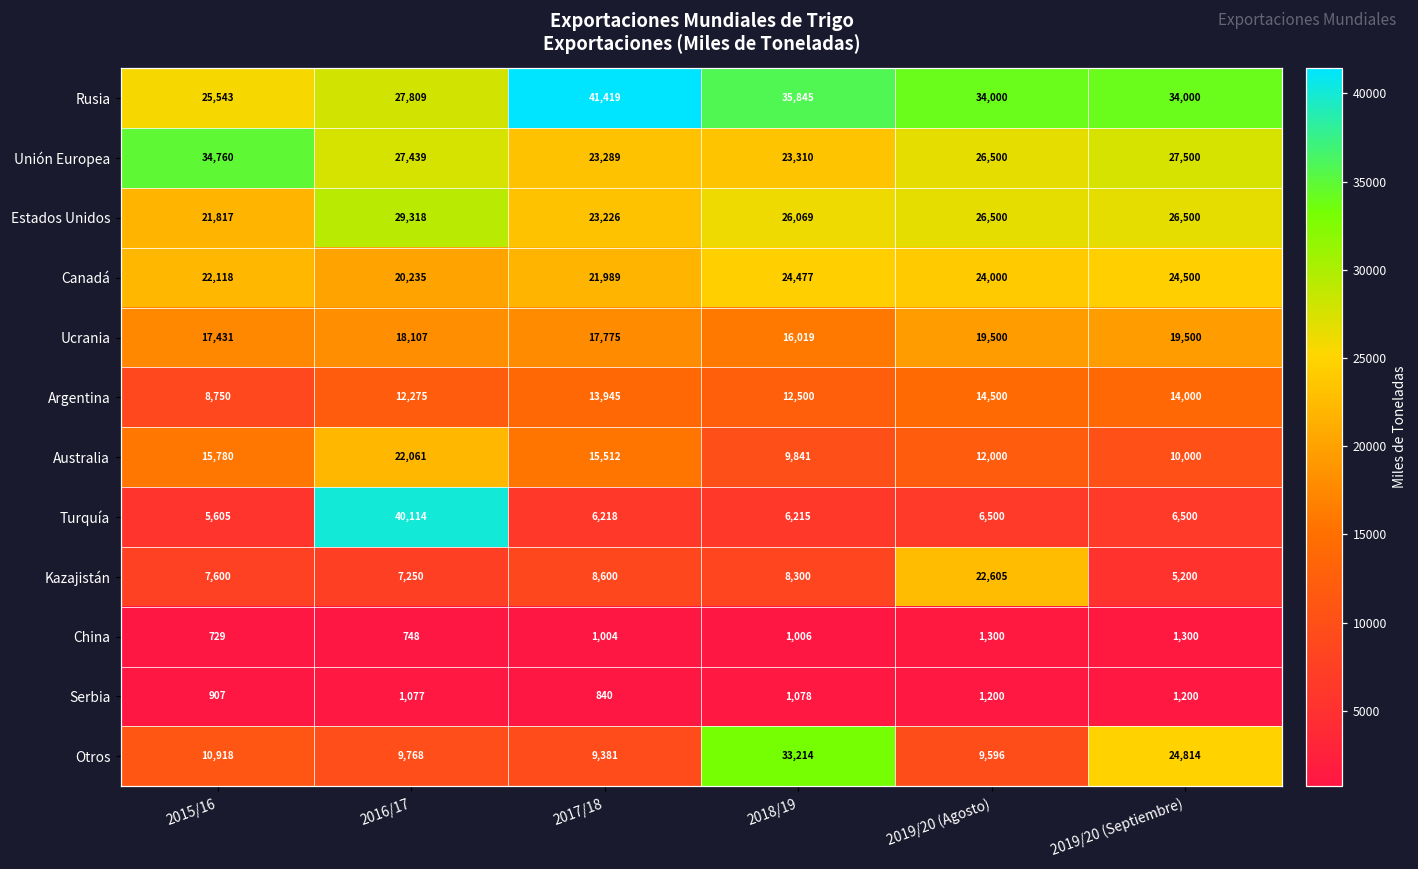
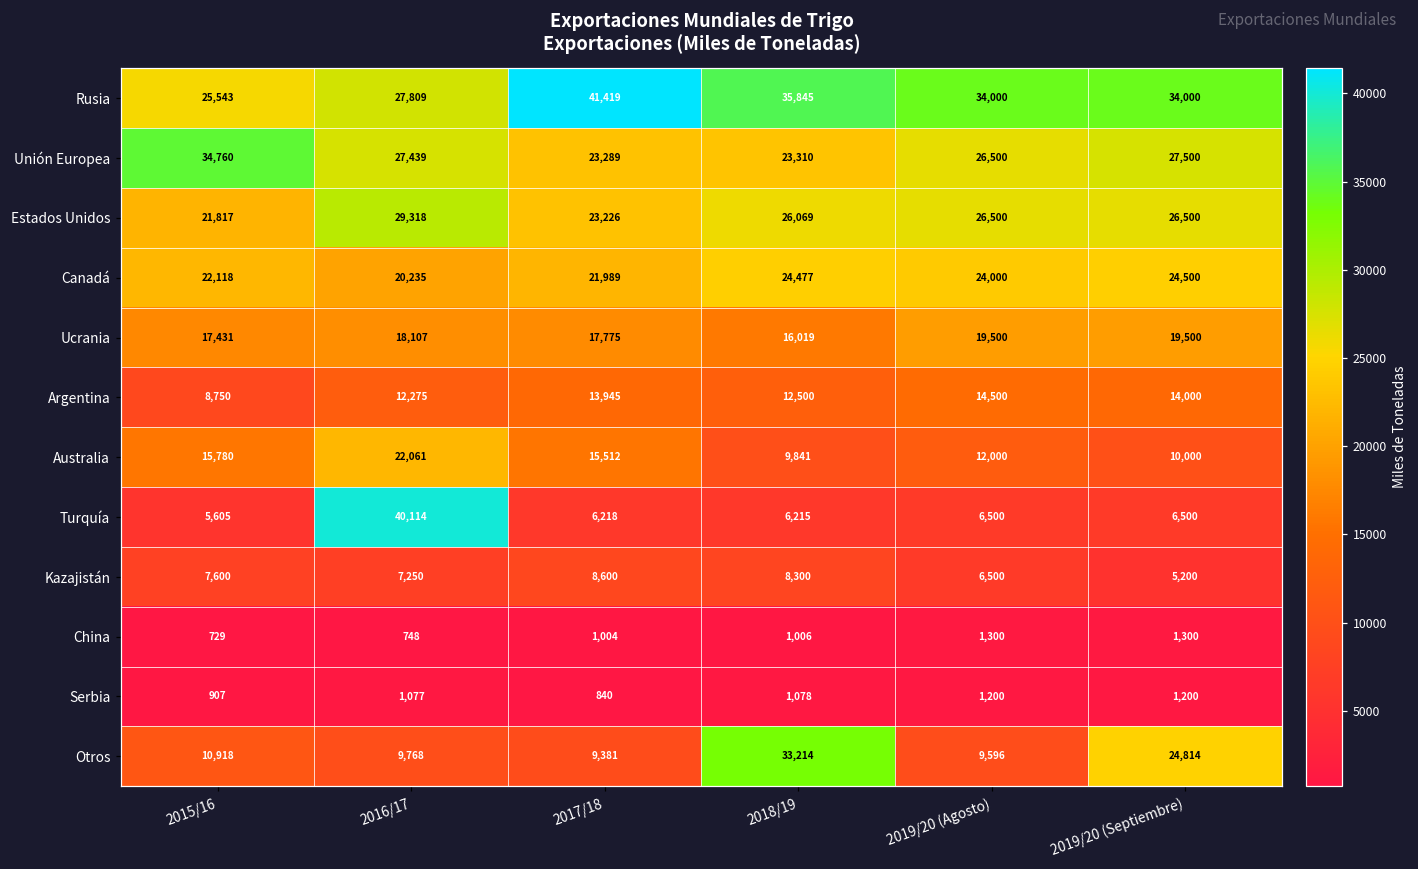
  {
    "Rusia": {
      "2015/16": "25,543",
      "2016/17": "27,809",
      "2017/18": "41,419",
      "2018/19": "35,845",
      "2019/20 (Agosto)": "34,000",
      "2019/20 (Septiembre)": "34,000"
    },
    "Unión Europea": {
      "2015/16": "34,760",
      "2016/17": "27,439",
      "2017/18": "23,289",
      "2018/19": "23,310",
      "2019/20 (Agosto)": "26,500",
      "2019/20 (Septiembre)": "27,500"
    },
    "Estados Unidos": {
      "2015/16": "21,817",
      "2016/17": "29,318",
      "2017/18": "23,226",
      "2018/19": "26,069",
      "2019/20 (Agosto)": "26,500",
      "2019/20 (Septiembre)": "26,500"
    },
    "Canadá": {
      "2015/16": "22,118",
      "2016/17": "20,235",
      "2017/18": "21,989",
      "2018/19": "24,477",
      "2019/20 (Agosto)": "24,000",
      "2019/20 (Septiembre)": "24,500"
    },
    "Ucrania": {
      "2015/16": "17,431",
      "2016/17": "18,107",
      "2017/18": "17,775",
      "2018/19": "16,019",
      "2019/20 (Agosto)": "19,500",
      "2019/20 (Septiembre)": "19,500"
    },
    "Argentina": {
      "2015/16": "8,750",
      "2016/17": "12,275",
      "2017/18": "13,945",
      "2018/19": "12,500",
      "2019/20 (Agosto)": "14,500",
      "2019/20 (Septiembre)": "14,000"
    },
    "Australia": {
      "2015/16": "15,780",
      "2016/17": "22,061",
      "2017/18": "15,512",
      "2018/19": "9,841",
      "2019/20 (Agosto)": "12,000",
      "2019/20 (Septiembre)": "10,000"
    },
    "Turquía": {
      "2015/16": "5,605",
      "2016/17": "40,114",
      "2017/18": "6,218",
      "2018/19": "6,215",
      "2019/20 (Agosto)": "6,500",
      "2019/20 (Septiembre)": "6,500"
    },
    "Kazajistán": {
      "2015/16": "7,600",
      "2016/17": "7,250",
      "2017/18": "8,600",
      "2018/19": "8,300",
-     "2019/20 (Agosto)": "22,605",
+     "2019/20 (Agosto)": "6,500",
      "2019/20 (Septiembre)": "5,200"
    },
    "China": {
      "2015/16": "729",
      "2016/17": "748",
      "2017/18": "1,004",
      "2018/19": "1,006",
      "2019/20 (Agosto)": "1,300",
      "2019/20 (Septiembre)": "1,300"
    },
    "Serbia": {
      "2015/16": "907",
      "2016/17": "1,077",
      "2017/18": "840",
      "2018/19": "1,078",
      "2019/20 (Agosto)": "1,200",
      "2019/20 (Septiembre)": "1,200"
    },
    "Otros": {
      "2015/16": "10,918",
      "2016/17": "9,768",
      "2017/18": "9,381",
      "2018/19": "33,214",
      "2019/20 (Agosto)": "9,596",
      "2019/20 (Septiembre)": "24,814"
    }
  }
